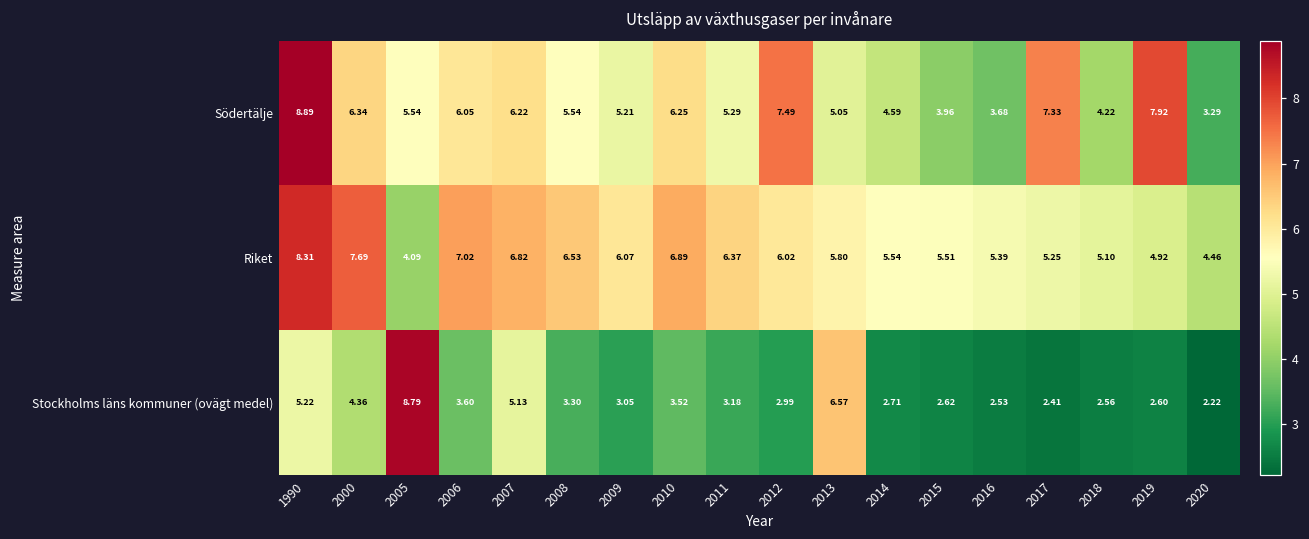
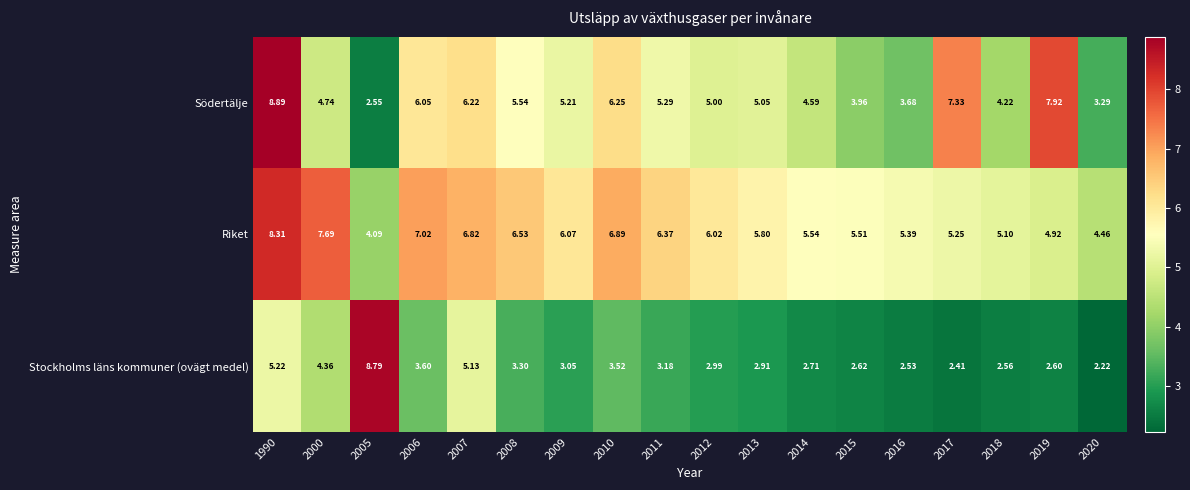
  {
    "Södertälje": {
      "1990": 8.89,
-     "2000": 6.34,
-     "2005": 5.54,
+     "2000": 4.74,
+     "2005": 2.55,
      "2006": 6.05,
      "2007": 6.22,
      "2008": 5.54,
      "2009": 5.21,
      "2010": 6.25,
      "2011": 5.29,
-     "2012": 7.49,
+     "2012": 5.00,
      "2013": 5.05,
      "2014": 4.59,
      "2015": 3.96,
      "2016": 3.68,
      "2017": 7.33,
      "2018": 4.22,
      "2019": 7.92,
      "2020": 3.29
    },
    "Riket": {
      "1990": 8.31,
      "2000": 7.69,
      "2005": 4.09,
      "2006": 7.02,
      "2007": 6.82,
      "2008": 6.53,
      "2009": 6.07,
      "2010": 6.89,
      "2011": 6.37,
      "2012": 6.02,
      "2013": 5.80,
      "2014": 5.54,
      "2015": 5.51,
      "2016": 5.39,
      "2017": 5.25,
      "2018": 5.10,
      "2019": 4.92,
      "2020": 4.46
    },
    "Stockholms läns kommuner (ovägt medel)": {
      "1990": 5.22,
      "2000": 4.36,
      "2005": 8.79,
      "2006": 3.60,
      "2007": 5.13,
      "2008": 3.30,
      "2009": 3.05,
      "2010": 3.52,
      "2011": 3.18,
      "2012": 2.99,
-     "2013": 6.57,
+     "2013": 2.91,
      "2014": 2.71,
      "2015": 2.62,
      "2016": 2.53,
      "2017": 2.41,
      "2018": 2.56,
      "2019": 2.60,
      "2020": 2.22
    }
  }
